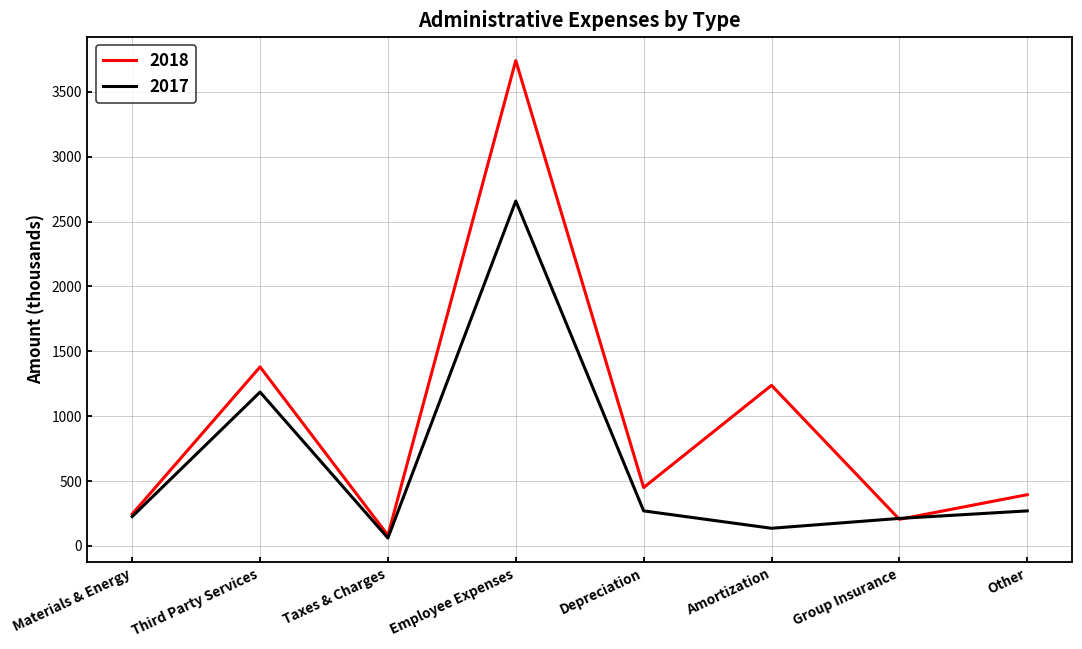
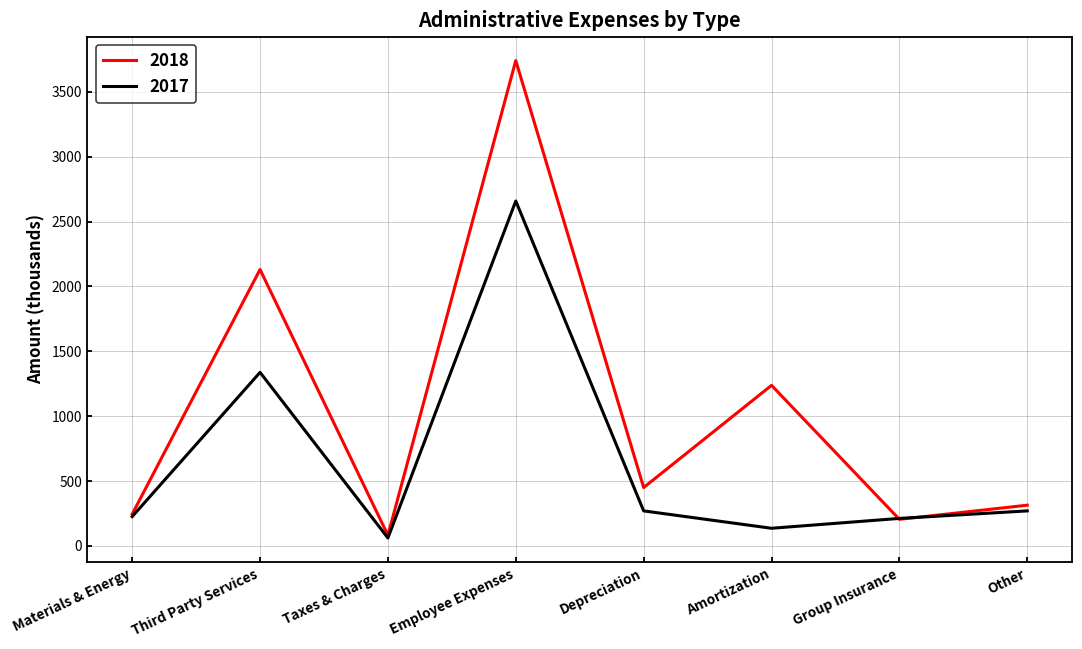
  {
    "2018": {
-     "Third Party Services": 1380,
+     "Third Party Services": 2130,
      "Employee Expenses": 3740,
      "Depreciation": 450,
      "Amortization": 1240,
-     "Other": 400
+     "Other": 310
    },
    "2017": {
-     "Third Party Services": 1190,
+     "Third Party Services": 1340,
      "Employee Expenses": 2660,
      "Depreciation": 270,
      "Amortization": 140,
      "Other": 270
    }
  }
